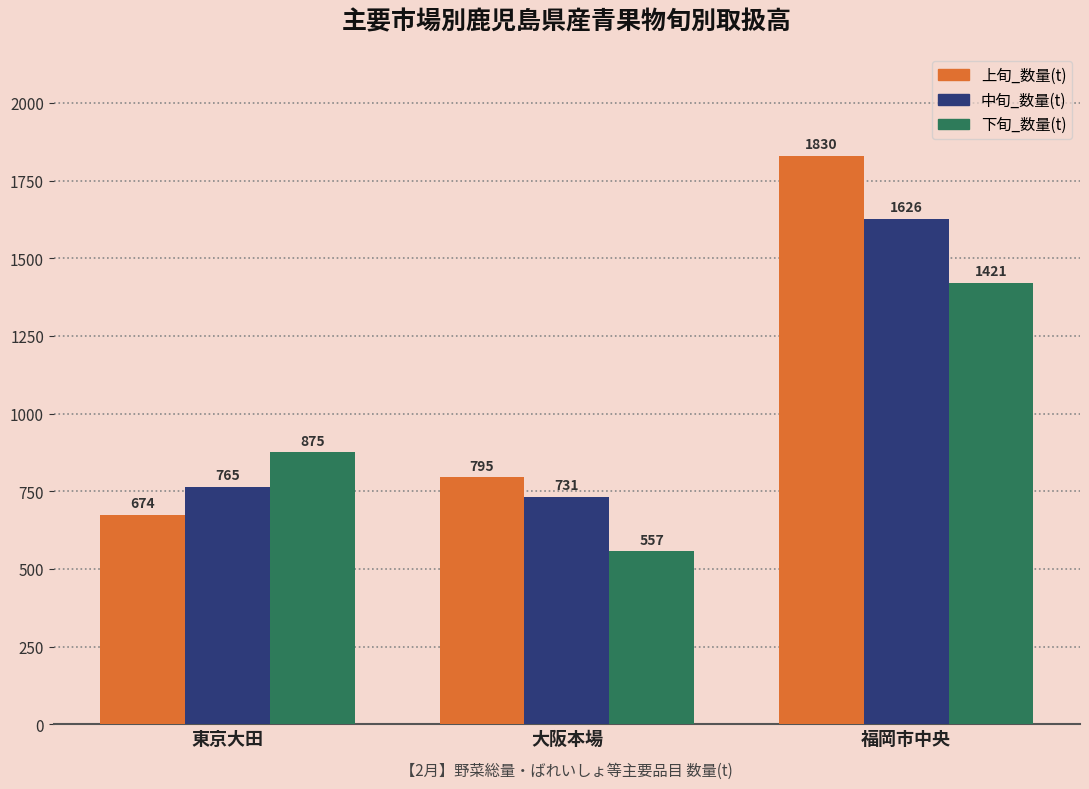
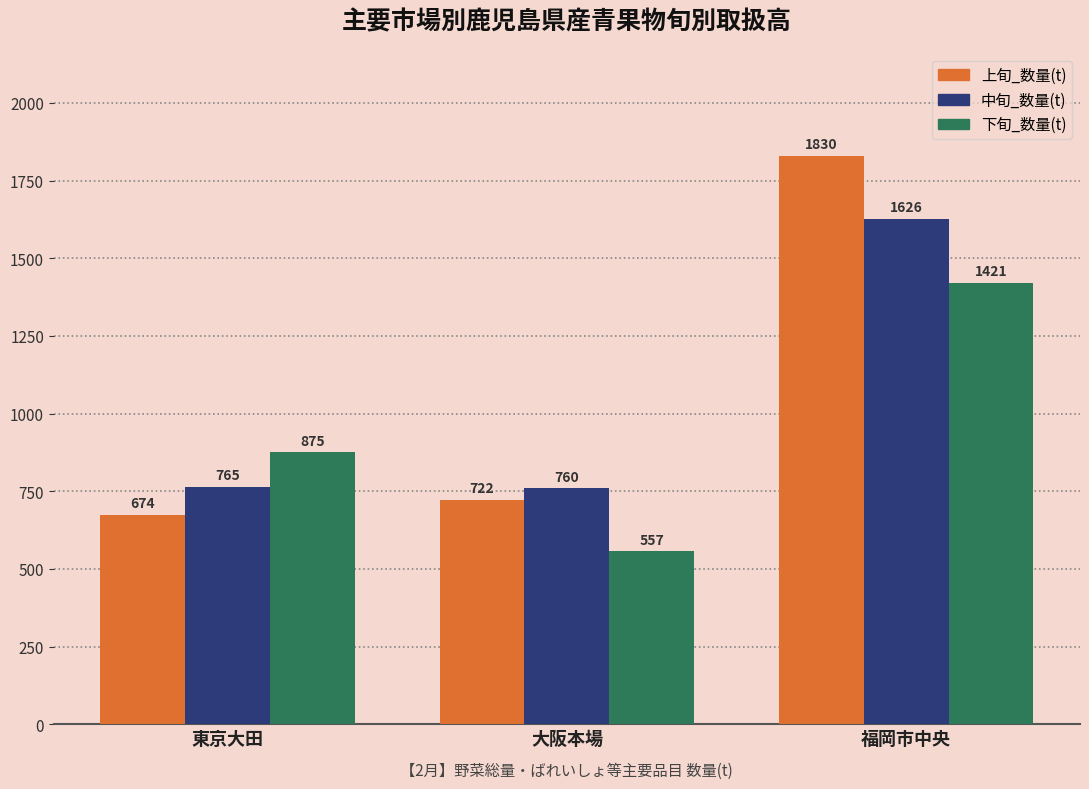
  {
    "上旬_数量(t)": {
      "東京大田": 674,
-     "大阪本場": 795,
+     "大阪本場": 722,
      "福岡市中央": 1830
    },
    "中旬_数量(t)": {
      "東京大田": 765,
-     "大阪本場": 731,
+     "大阪本場": 760,
      "福岡市中央": 1626
    },
    "下旬_数量(t)": {
      "東京大田": 875,
      "大阪本場": 557,
      "福岡市中央": 1421
    }
  }
